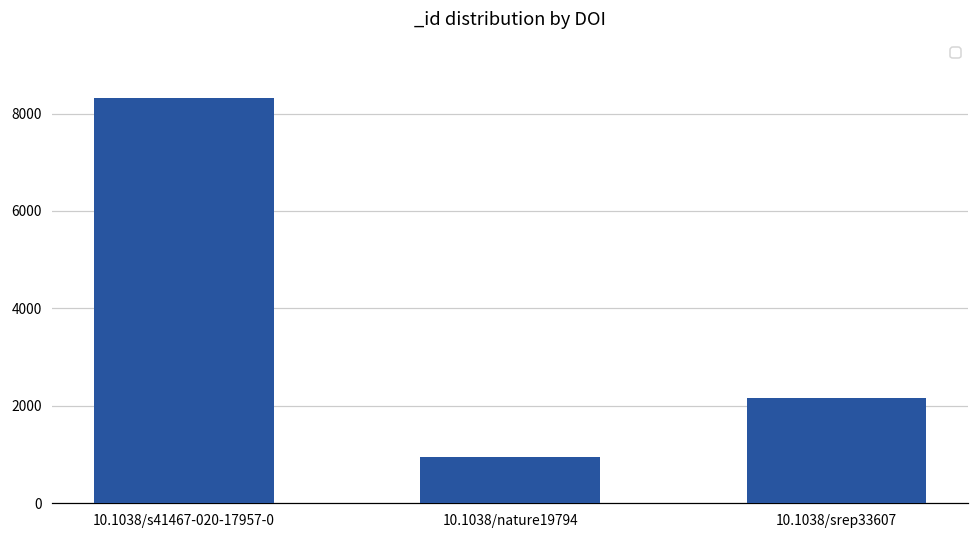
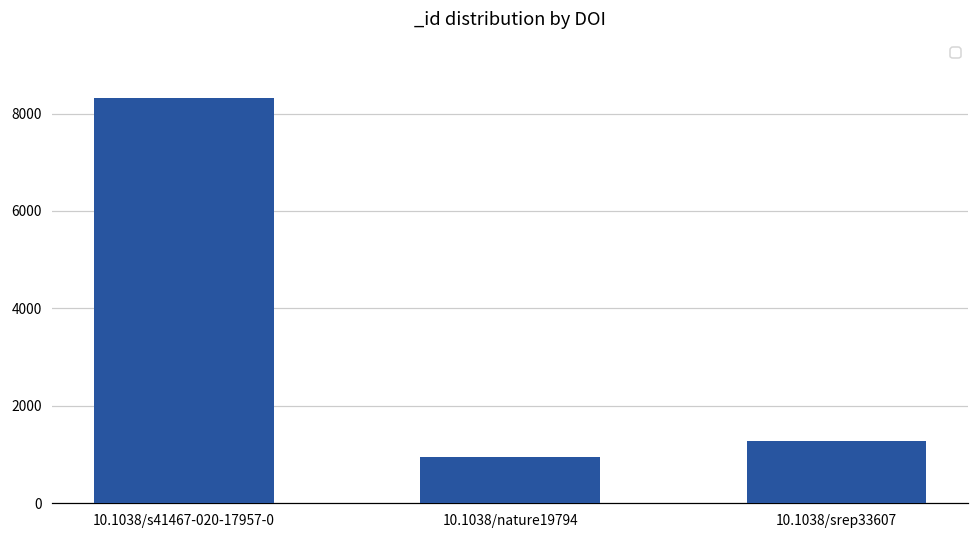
  {
    "10.1038/s41467-020-17957-0": 8300,
    "10.1038/nature19794": 900,
-   "10.1038/srep33607": 2200
+   "10.1038/srep33607": 1300
  }
